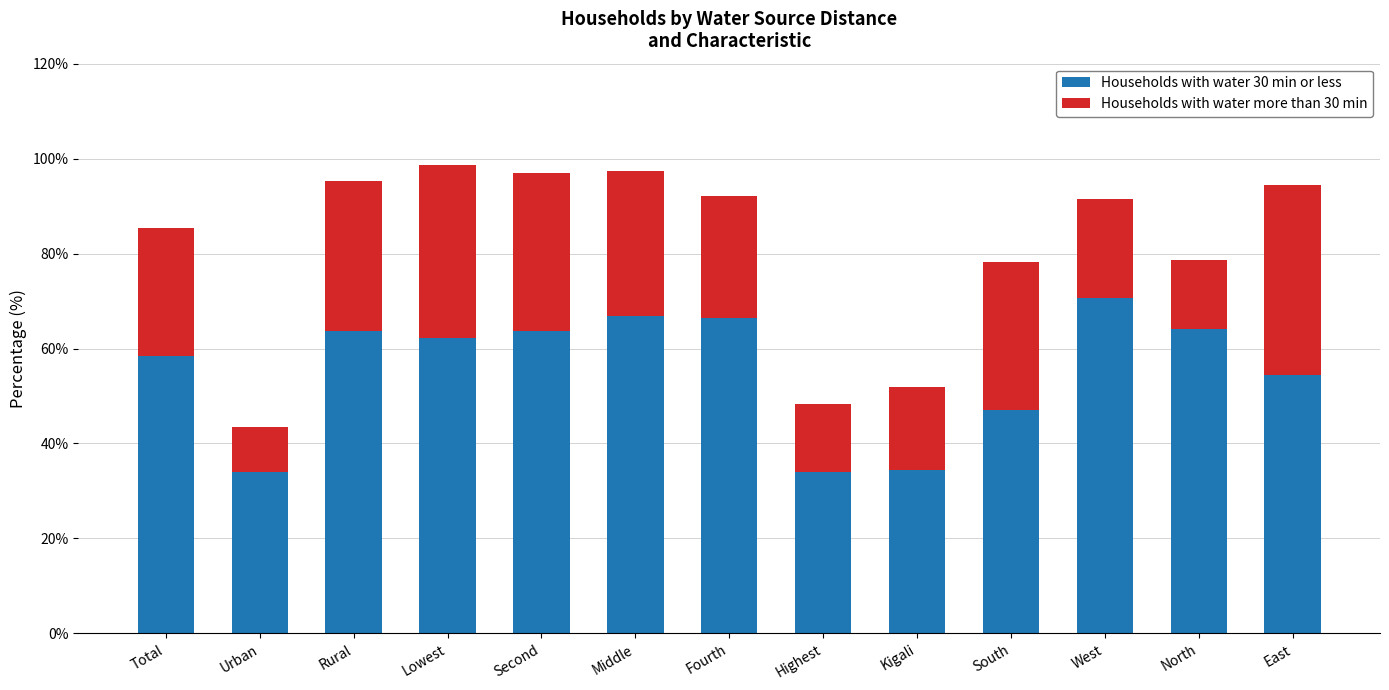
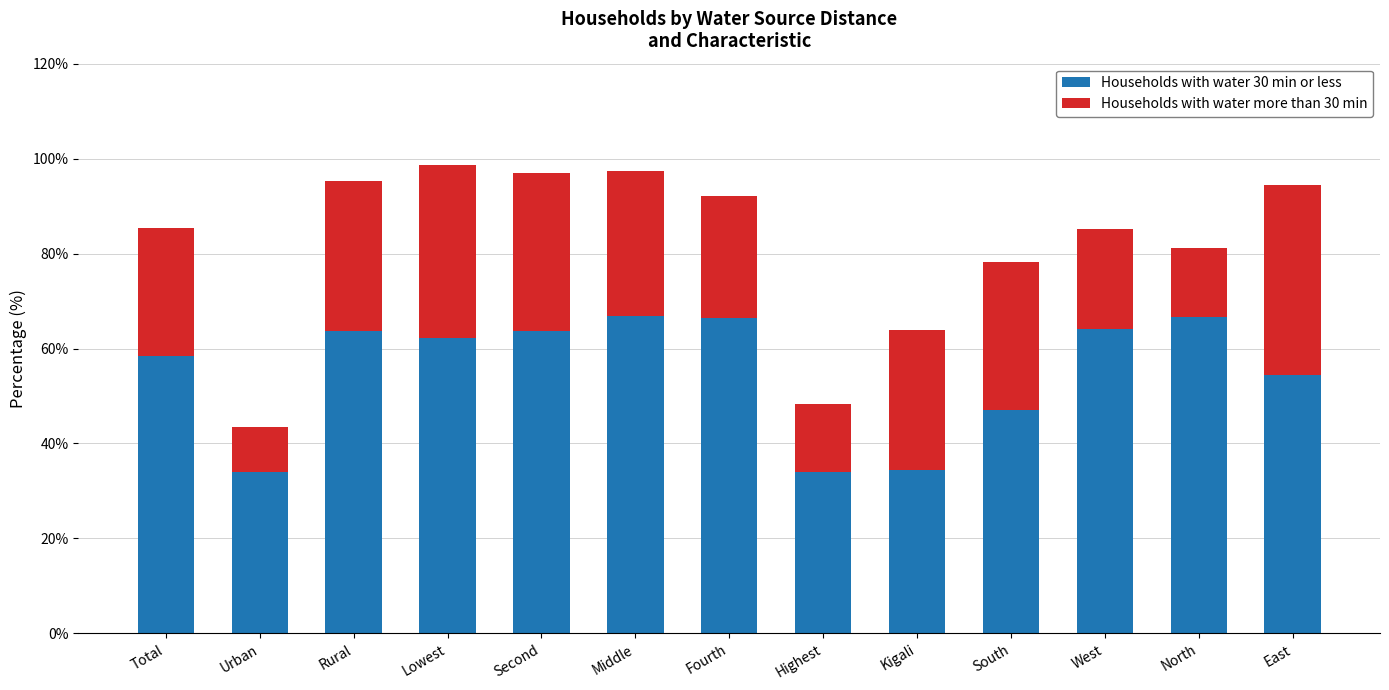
  {
    "Households with water 30 min or less": {
      "Total": "58%",
      "Urban": "34%",
      "Rural": "64%",
      "Lowest": "62%",
      "Second": "64%",
      "Middle": "67%",
      "Fourth": "67%",
      "Highest": "34%",
      "Kigali": "35%",
      "South": "47%",
-     "West": "71%",
-     "North": "64%",
+     "West": "64%",
+     "North": "67%",
      "East": "54%"
    },
    "Households with water more than 30 min": {
      "Total": "27%",
      "Urban": "10%",
      "Rural": "32%",
      "Lowest": "36%",
      "Second": "33%",
      "Middle": "30%",
      "Fourth": "26%",
      "Highest": "14%",
-     "Kigali": "17%",
+     "Kigali": "29%",
      "South": "31%",
      "West": "21%",
      "North": "15%",
      "East": "40%"
    }
  }
